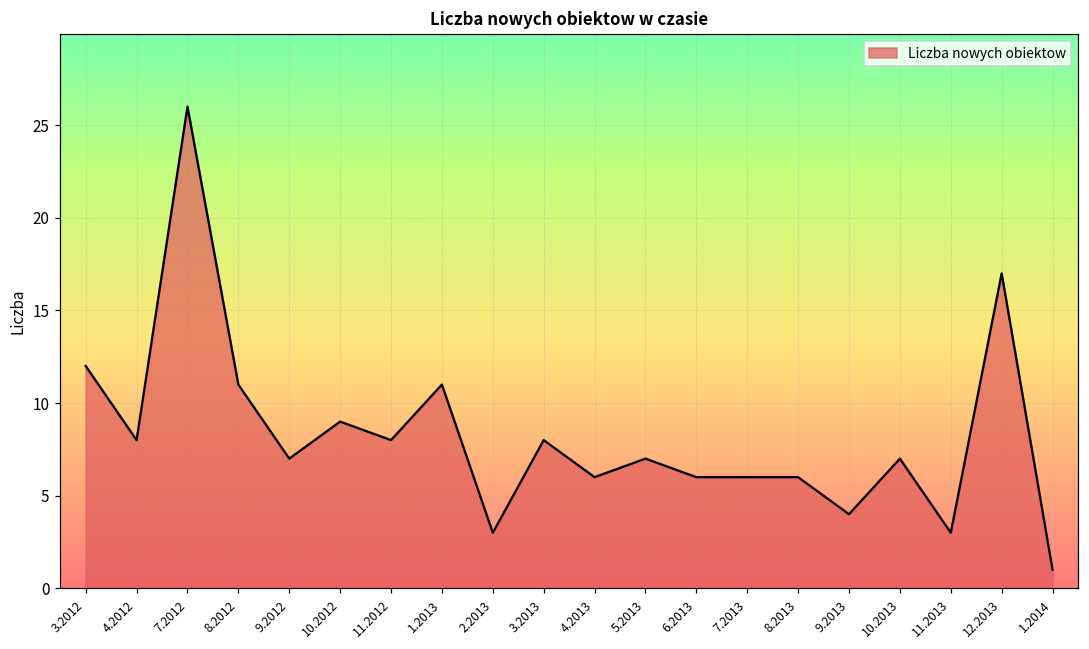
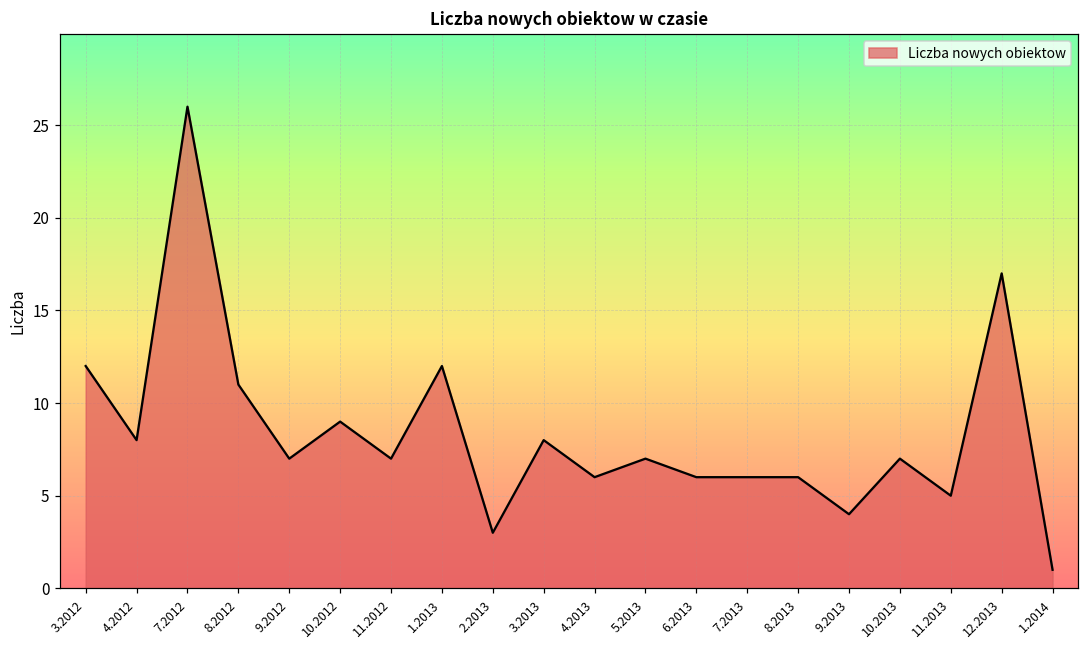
  {
    "3.2012": 12,
    "4.2012": 8,
    "7.2012": 26,
    "8.2012": 11,
    "9.2012": 7,
    "10.2012": 9,
-   "11.2012": 8,
-   "1.2013": 11,
+   "11.2012": 7,
+   "1.2013": 12,
    "2.2013": 3,
    "3.2013": 8,
    "4.2013": 6,
    "5.2013": 7,
    "6.2013": 6,
    "7.2013": 6,
    "8.2013": 6,
    "9.2013": 4,
    "10.2013": 7,
-   "11.2013": 3,
+   "11.2013": 5,
    "12.2013": 17,
    "1.2014": 1
  }
